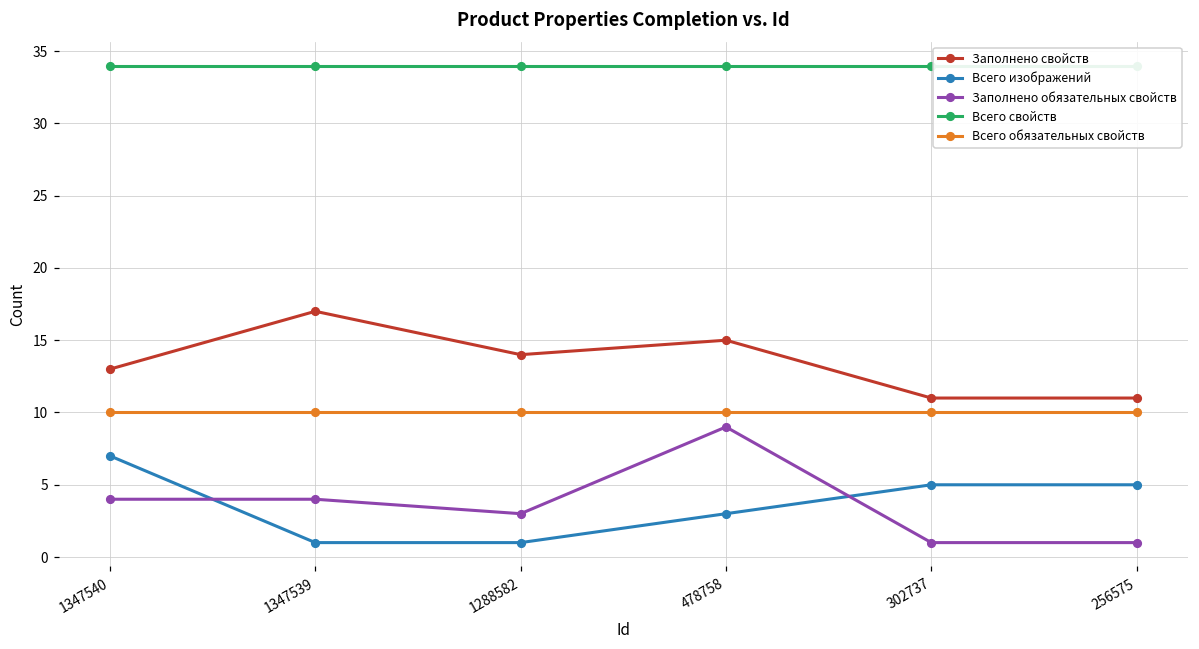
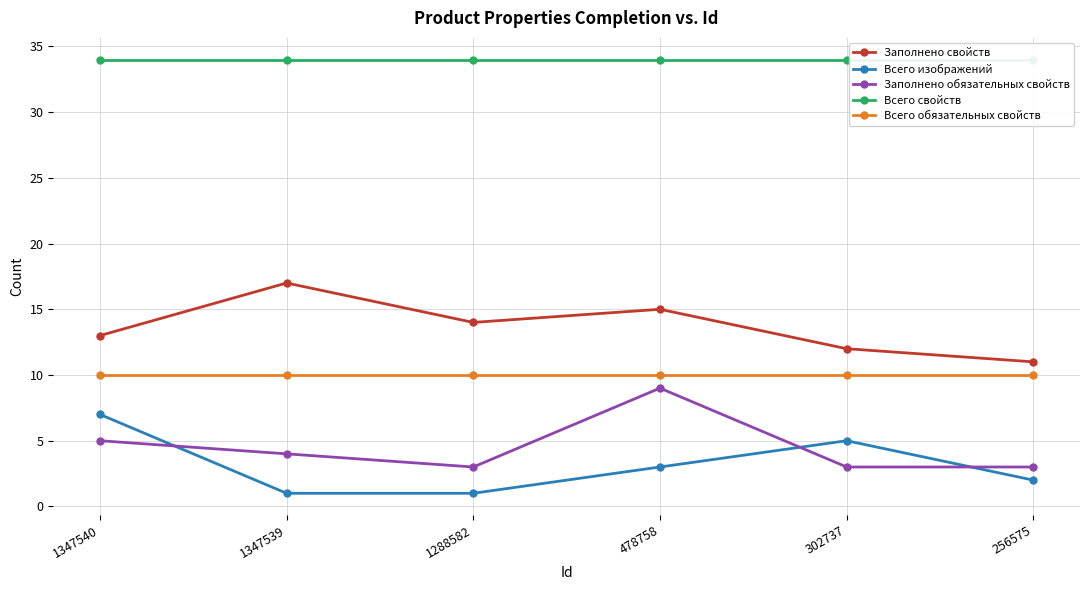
  {
    "Заполнено свойств": {
      "1347540": 13,
      "1347539": 17,
      "1288582": 14,
      "478758": 15,
-     "302737": 11,
+     "302737": 12,
      "256575": 11
    },
    "Всего изображений": {
      "1347540": 7,
      "1347539": 1,
      "1288582": 1,
      "478758": 3,
      "302737": 5,
-     "256575": 5
+     "256575": 2
    },
    "Заполнено обязательных свойств": {
-     "1347540": 4,
+     "1347540": 5,
      "1347539": 4,
      "1288582": 3,
      "478758": 9,
-     "302737": 1,
-     "256575": 1
+     "302737": 3,
+     "256575": 3
    },
    "Всего свойств": {
      "1347540": 34,
      "1347539": 34,
      "1288582": 34,
      "478758": 34,
      "302737": 34
    },
    "Всего обязательных свойств": {
      "1347540": 10,
      "1347539": 10,
      "1288582": 10,
      "478758": 10,
      "302737": 10,
      "256575": 10
    }
  }
